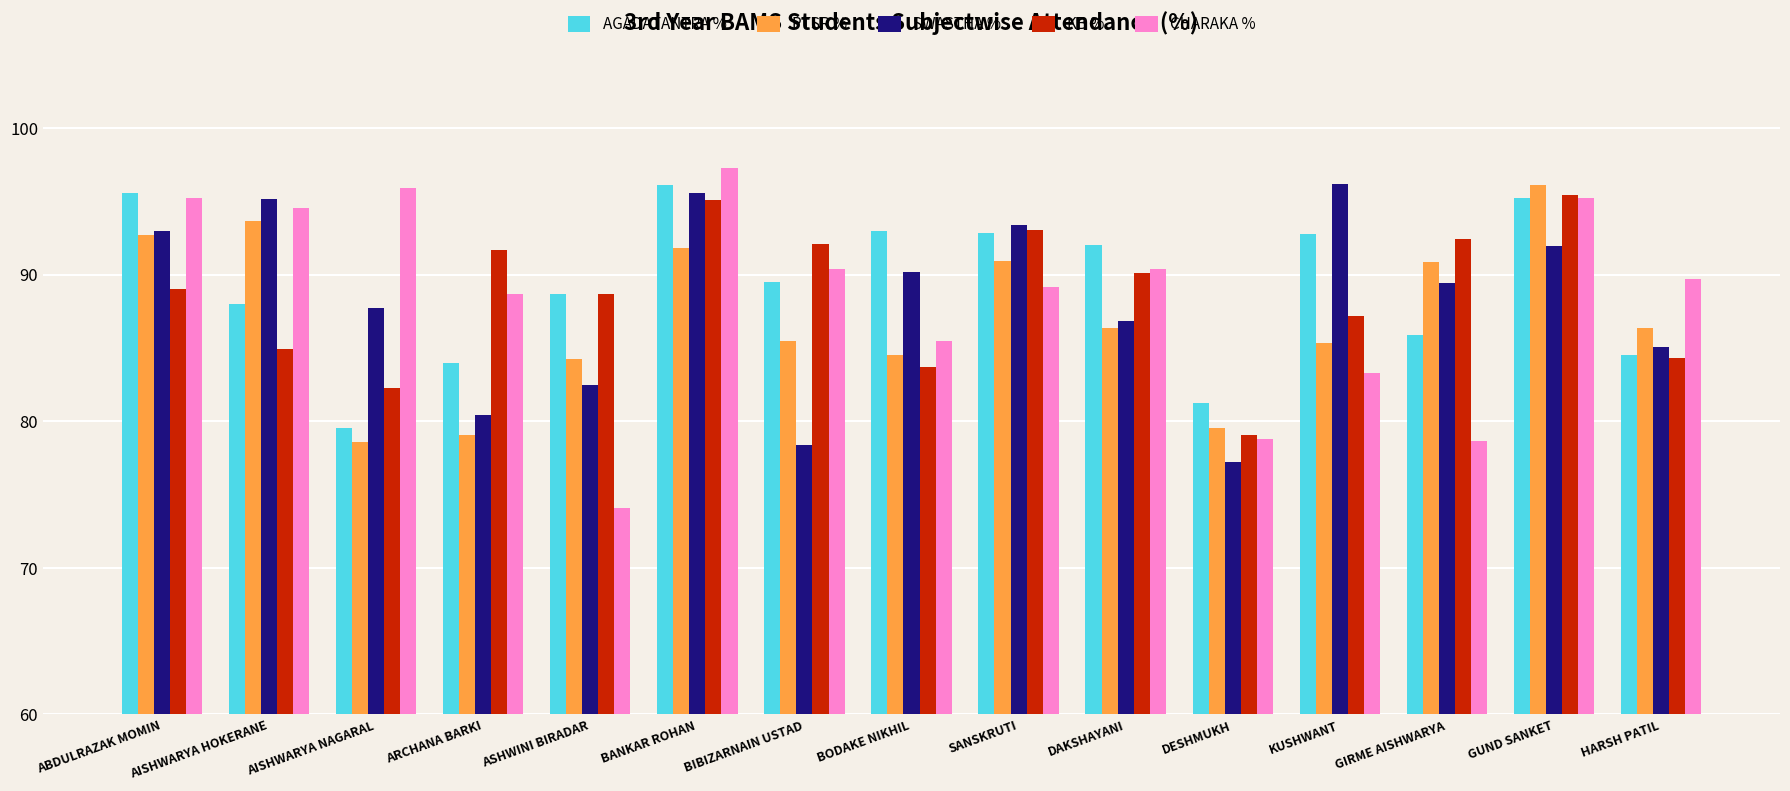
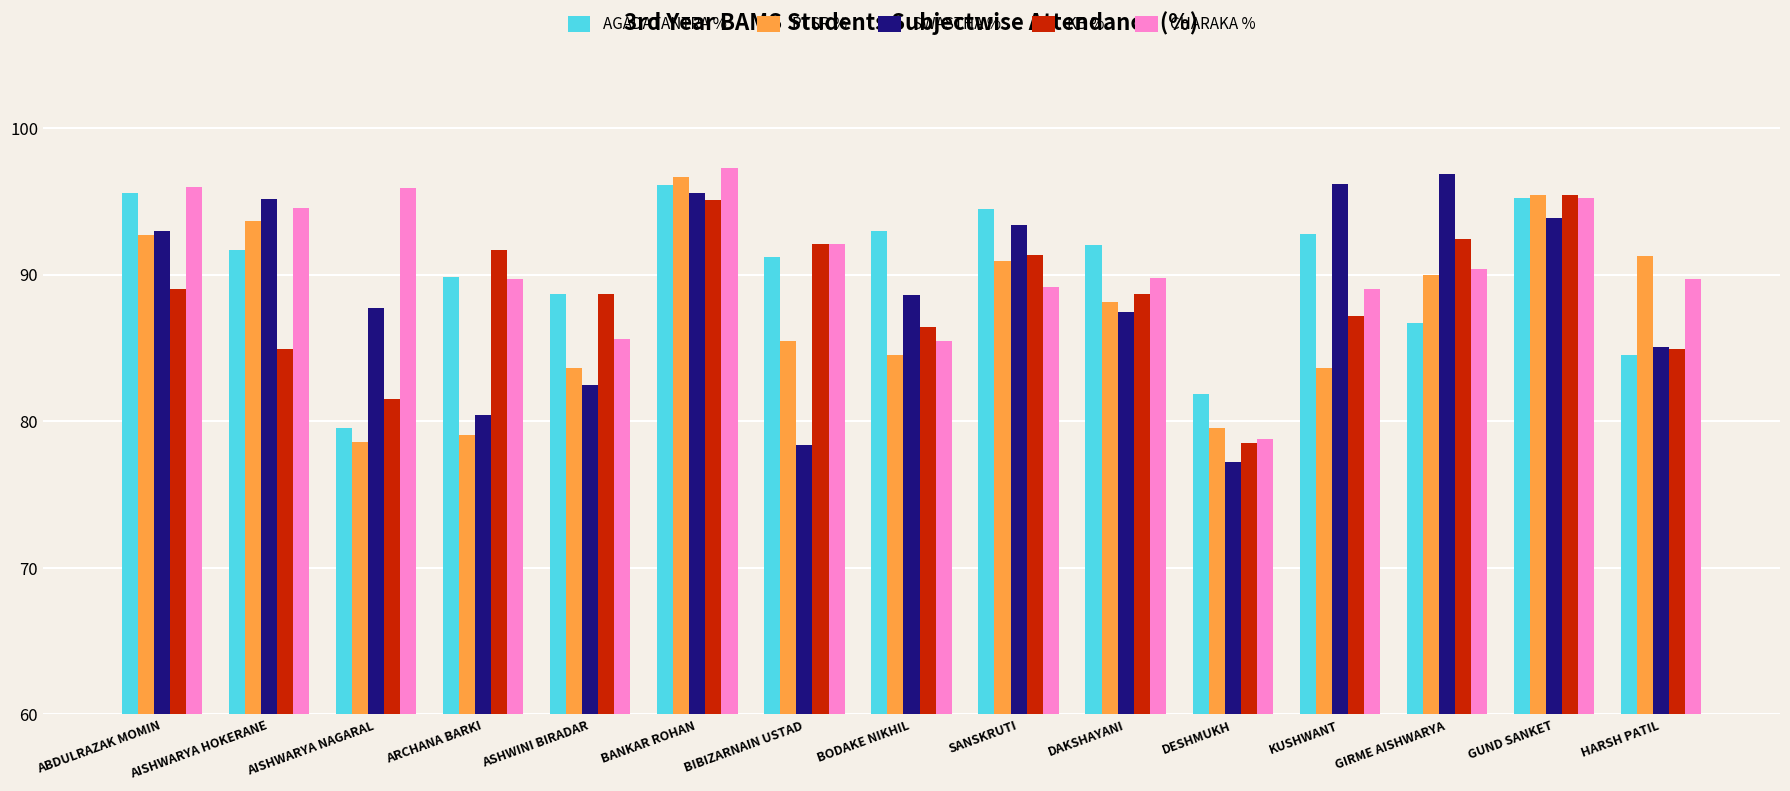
  {
    "AGADATANTRA %": {
      "ABDULRAZAK MOMIN": 95.6,
-     "AISHWARYA HOKERANE": 88.0,
+     "AISHWARYA HOKERANE": 91.7,
      "AISHWARYA NAGARAL": 79.6,
-     "ARCHANA BARKI": 84.0,
+     "ARCHANA BARKI": 89.8,
      "ASHWINI BIRADAR": 88.7,
      "BANKAR ROHAN": 96.1,
-     "BIBIZARNAIN USTAD": 89.5,
+     "BIBIZARNAIN USTAD": 91.2,
      "BODAKE NIKHIL": 93.0,
-     "SANSKRUTI": 92.9,
+     "SANSKRUTI": 94.5,
      "DAKSHAYANI": 92.0,
-     "DESHMUKH": 81.2,
+     "DESHMUKH": 81.9,
      "KUSHWANT": 92.8,
-     "GIRME AISHWARYA": 85.9,
+     "GIRME AISHWARYA": 86.7,
      "GUND SANKET": 95.2,
      "HARSH PATIL": 84.5
    },
    "PTSR %": {
      "ABDULRAZAK MOMIN": 92.7,
      "AISHWARYA HOKERANE": 93.6,
      "AISHWARYA NAGARAL": 78.6,
      "ARCHANA BARKI": 79.1,
-     "ASHWINI BIRADAR": 84.3,
-     "BANKAR ROHAN": 91.8,
+     "ASHWINI BIRADAR": 83.6,
+     "BANKAR ROHAN": 96.6,
      "BIBIZARNAIN USTAD": 85.5,
      "BODAKE NIKHIL": 84.6,
      "SANSKRUTI": 90.9,
-     "DAKSHAYANI": 86.4,
+     "DAKSHAYANI": 88.1,
      "DESHMUKH": 79.5,
-     "KUSHWANT": 85.3,
-     "GIRME AISHWARYA": 90.9,
-     "GUND SANKET": 96.1,
-     "HARSH PATIL": 86.4
+     "KUSHWANT": 83.6,
+     "GIRME AISHWARYA": 90.0,
+     "GUND SANKET": 95.5,
+     "HARSH PATIL": 91.3
    },
    "SWASTHA %": {
      "ABDULRAZAK MOMIN": 93.0,
      "AISHWARYA HOKERANE": 95.2,
      "AISHWARYA NAGARAL": 87.7,
      "ARCHANA BARKI": 80.5,
      "ASHWINI BIRADAR": 82.5,
      "BANKAR ROHAN": 95.6,
      "BIBIZARNAIN USTAD": 78.4,
-     "BODAKE NIKHIL": 90.2,
+     "BODAKE NIKHIL": 88.6,
      "SANSKRUTI": 93.4,
-     "DAKSHAYANI": 86.8,
+     "DAKSHAYANI": 87.5,
      "DESHMUKH": 77.2,
      "KUSHWANT": 96.2,
-     "GIRME AISHWARYA": 89.5,
-     "GUND SANKET": 92.0,
+     "GIRME AISHWARYA": 96.8,
+     "GUND SANKET": 93.9,
      "HARSH PATIL": 85.1
    },
    "KB %": {
      "ABDULRAZAK MOMIN": 89.1,
      "AISHWARYA HOKERANE": 84.9,
-     "AISHWARYA NAGARAL": 82.3,
+     "AISHWARYA NAGARAL": 81.5,
      "ARCHANA BARKI": 91.7,
      "ASHWINI BIRADAR": 88.7,
      "BANKAR ROHAN": 95.1,
      "BIBIZARNAIN USTAD": 92.1,
-     "BODAKE NIKHIL": 83.7,
-     "SANSKRUTI": 93.1,
-     "DAKSHAYANI": 90.1,
-     "DESHMUKH": 79.1,
+     "BODAKE NIKHIL": 86.4,
+     "SANSKRUTI": 91.3,
+     "DAKSHAYANI": 88.7,
+     "DESHMUKH": 78.5,
      "KUSHWANT": 87.2,
      "GIRME AISHWARYA": 92.5,
      "GUND SANKET": 95.5,
-     "HARSH PATIL": 84.3
+     "HARSH PATIL": 84.9
    },
    "CHARAKA %": {
-     "ABDULRAZAK MOMIN": 95.2,
+     "ABDULRAZAK MOMIN": 96.0,
      "AISHWARYA HOKERANE": 94.5,
      "AISHWARYA NAGARAL": 96.0,
-     "ARCHANA BARKI": 88.7,
-     "ASHWINI BIRADAR": 74.1,
+     "ARCHANA BARKI": 89.7,
+     "ASHWINI BIRADAR": 85.6,
      "BANKAR ROHAN": 97.3,
-     "BIBIZARNAIN USTAD": 90.4,
+     "BIBIZARNAIN USTAD": 92.1,
      "BODAKE NIKHIL": 85.5,
      "SANSKRUTI": 89.2,
-     "DAKSHAYANI": 90.4,
+     "DAKSHAYANI": 89.8,
      "DESHMUKH": 78.8,
-     "KUSHWANT": 83.3,
-     "GIRME AISHWARYA": 78.7,
+     "KUSHWANT": 89.0,
+     "GIRME AISHWARYA": 90.4,
      "GUND SANKET": 95.2,
      "HARSH PATIL": 89.7
    }
  }
